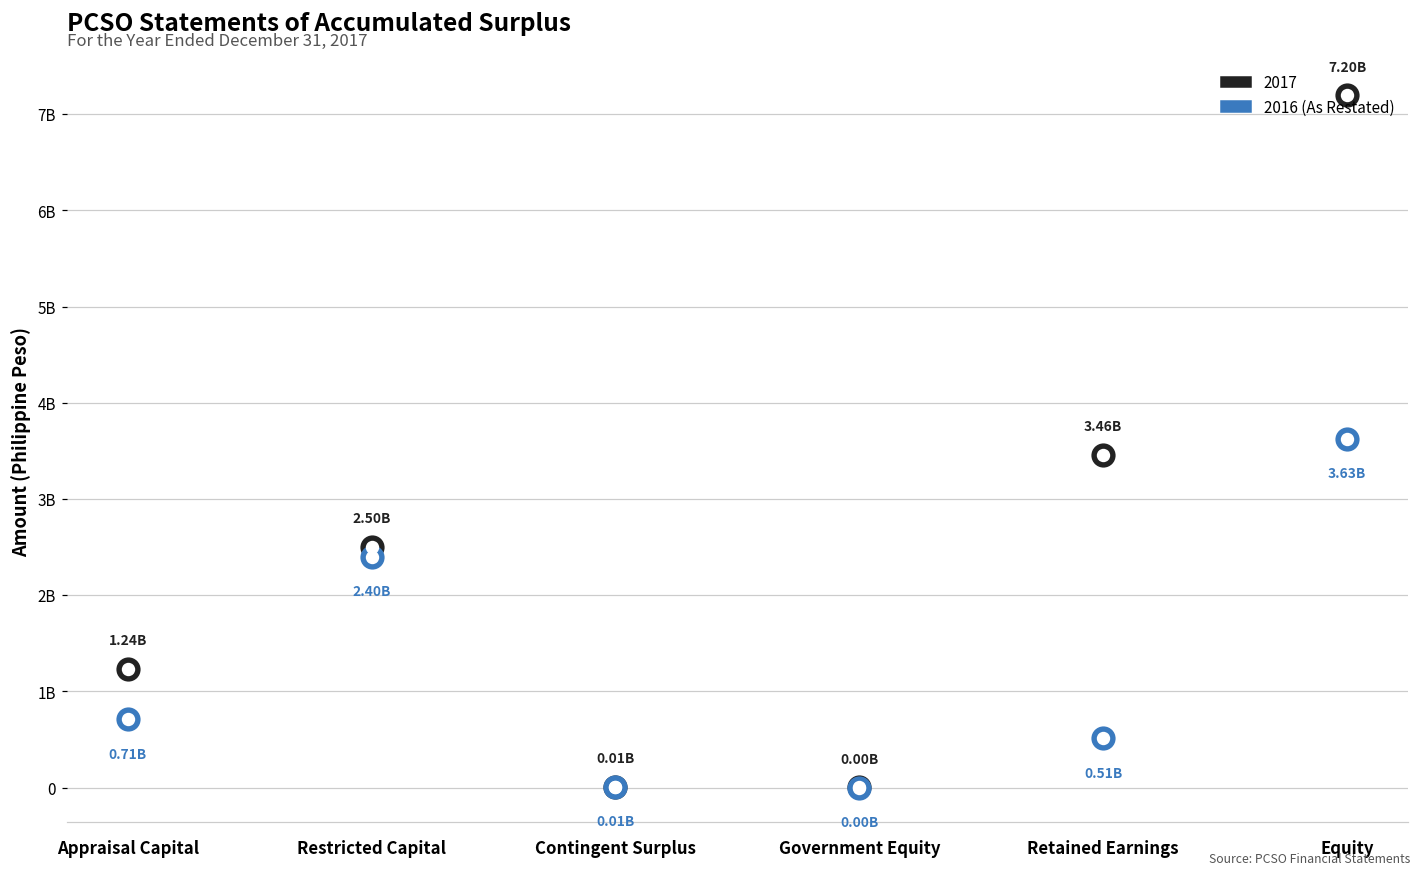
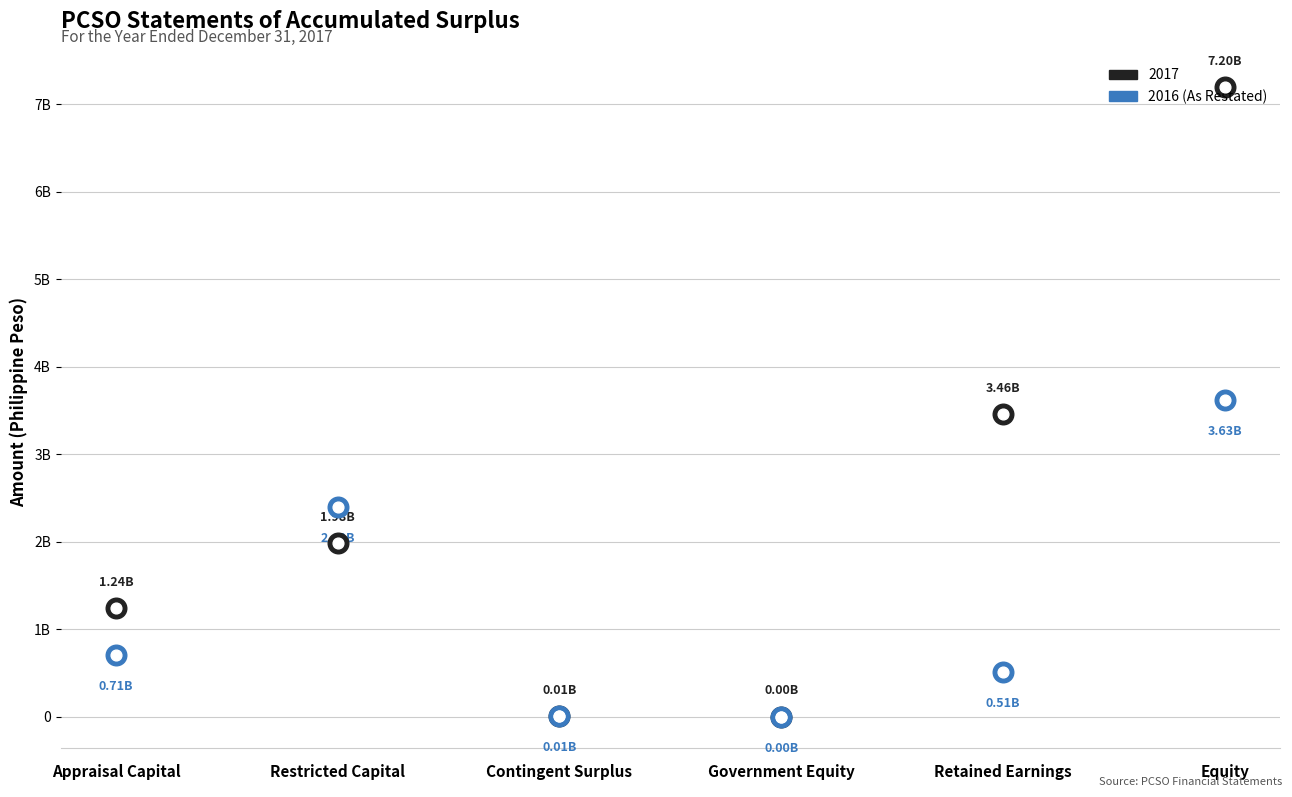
  {
    "2017": {
-     "Restricted Capital": "2.50B"
+     "Restricted Capital": "1.98B"
    }
  }
